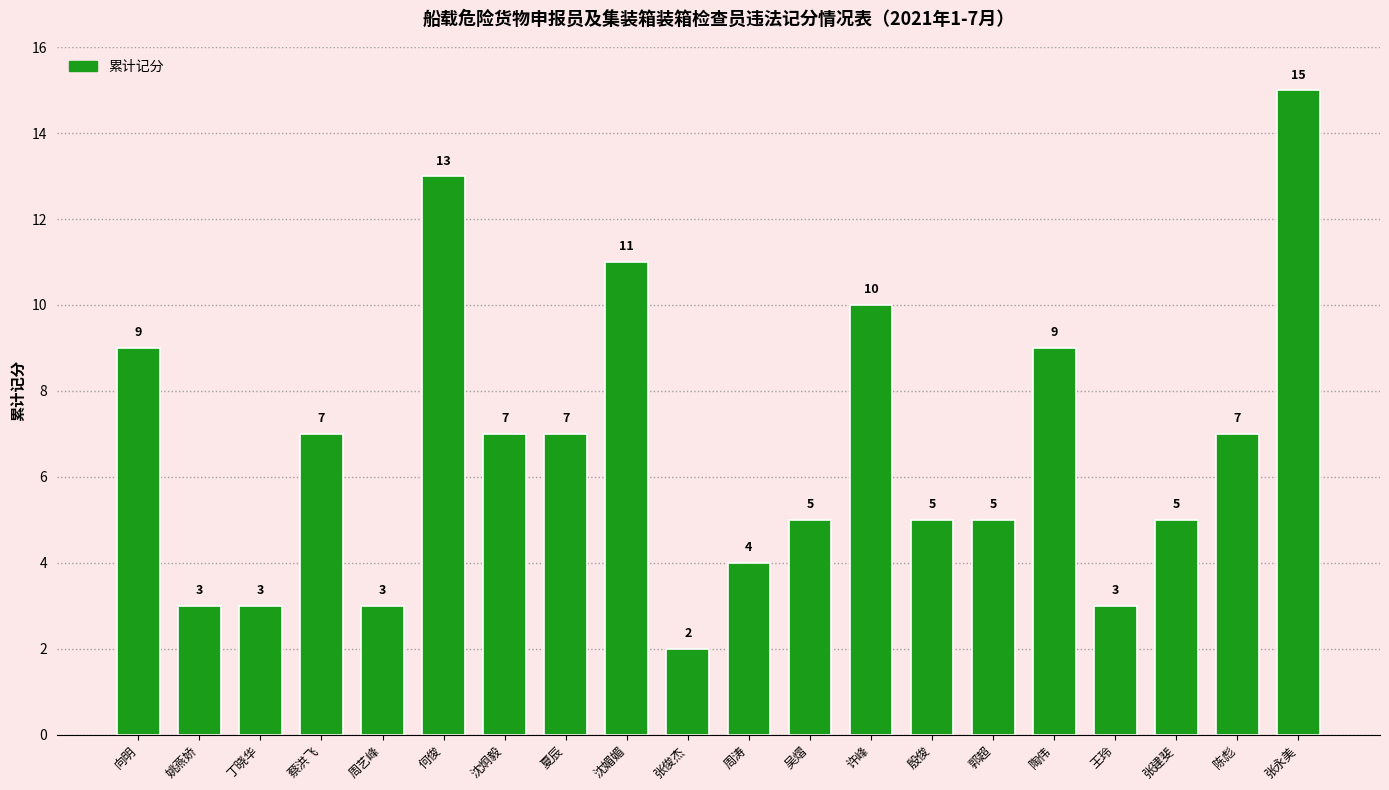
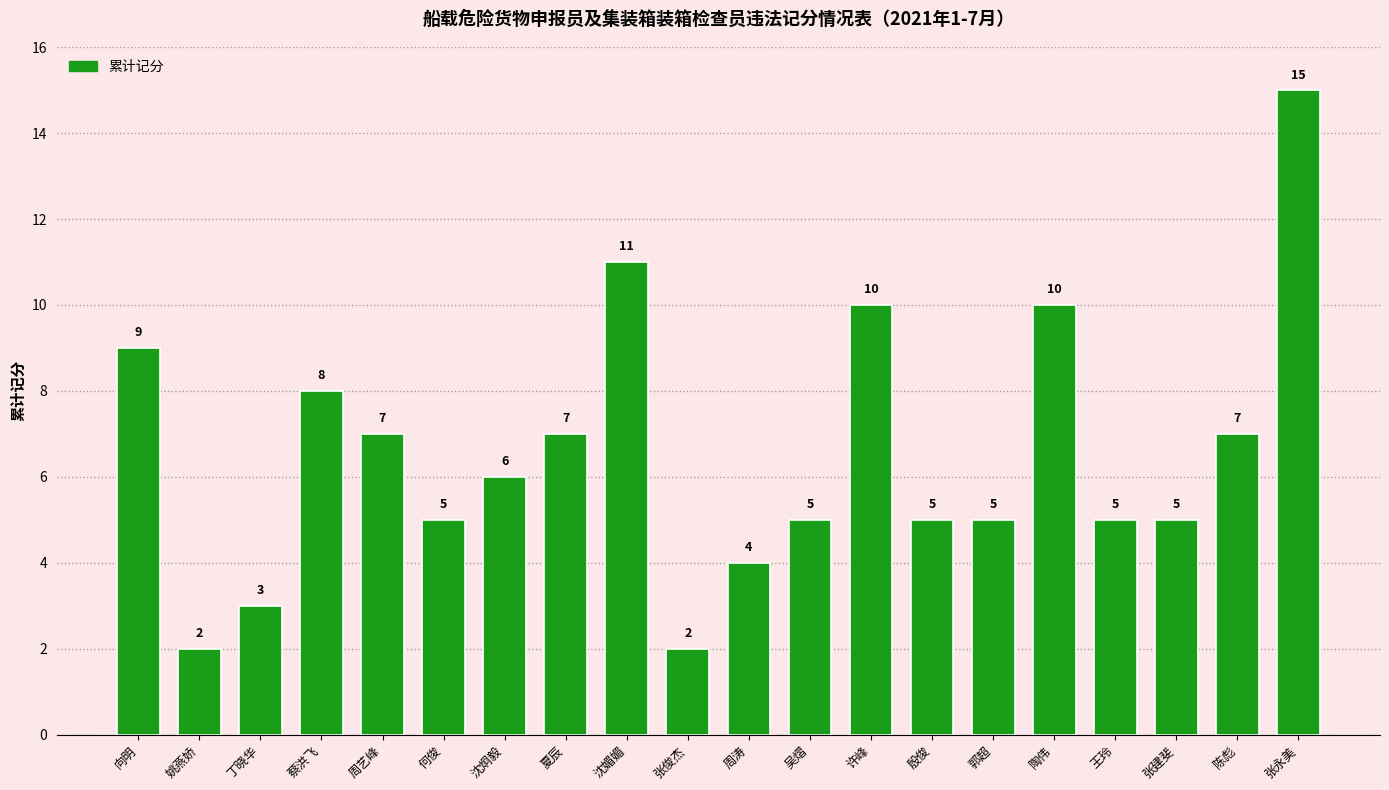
  {
    "向明": 9,
-   "姚燕娇": 3,
+   "姚燕娇": 2,
    "丁晓华": 3,
-   "蔡洪飞": 7,
-   "周艺峰": 3,
-   "何俊": 13,
-   "沈炯毅": 7,
+   "蔡洪飞": 8,
+   "周艺峰": 7,
+   "何俊": 5,
+   "沈炯毅": 6,
    "夏辰": 7,
    "沈媚媚": 11,
    "张俊杰": 2,
    "周涛": 4,
    "吴熠": 5,
    "许峰": 10,
    "殷俊": 5,
    "郭超": 5,
-   "陶伟": 9,
-   "王玲": 3,
+   "陶伟": 10,
+   "王玲": 5,
    "张建斐": 5,
    "陈彪": 7,
    "张永美": 15
  }
